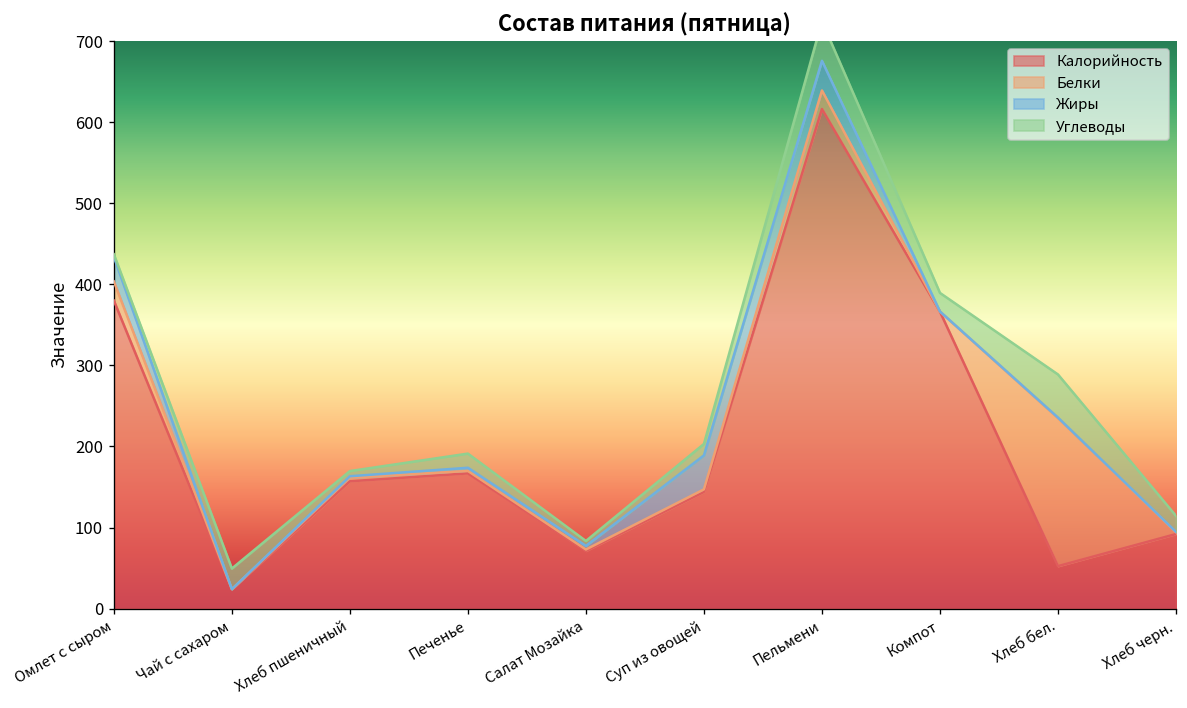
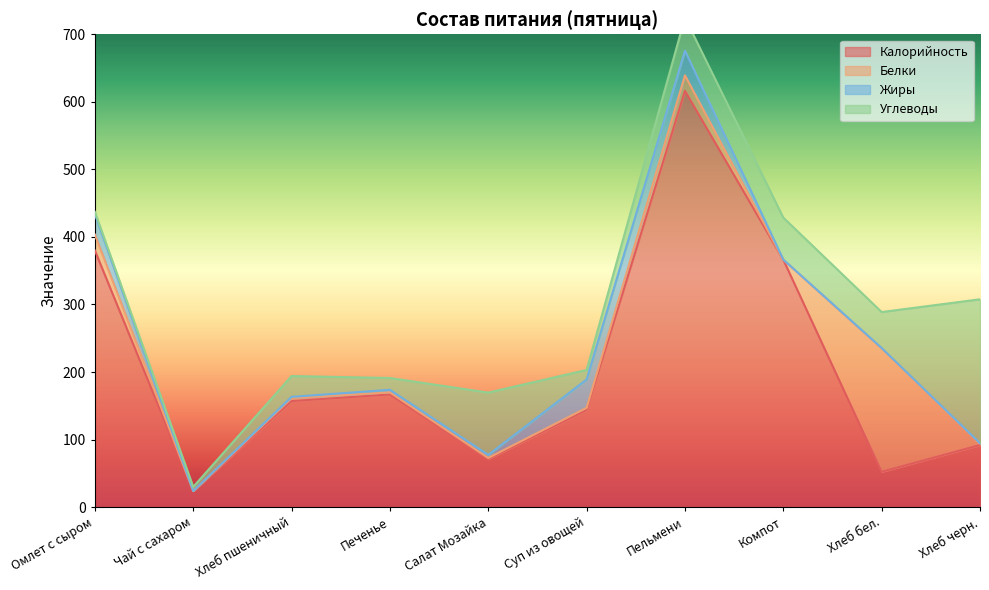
  {
    "Калорийность": {
      "Омлет с сыром": 380,
      "Хлеб пшеничный": 160,
      "Пельмени": 620,
      "Хлеб бел.": 50
    },
    "Белки": {
      "Омлет с сыром": 20,
      "Пельмени": 20
    },
    "Жиры": {
      "Печенье": 0,
      "Салат Мозайка": 0,
      "Суп из овощей": 40,
      "Пельмени": 40
    },
    "Углеводы": {
-     "Чай с сахаром": 30,
-     "Хлеб пшеничный": 10,
+     "Чай с сахаром": 10,
+     "Хлеб пшеничный": 30,
      "Печенье": 20,
-     "Салат Мозайка": 10,
+     "Салат Мозайка": 90,
      "Суп из овощей": 10,
-     "Компот": 20,
+     "Компот": 60,
      "Хлеб бел.": 50,
-     "Хлеб черн.": 20
+     "Хлеб черн.": 210
    }
  }
